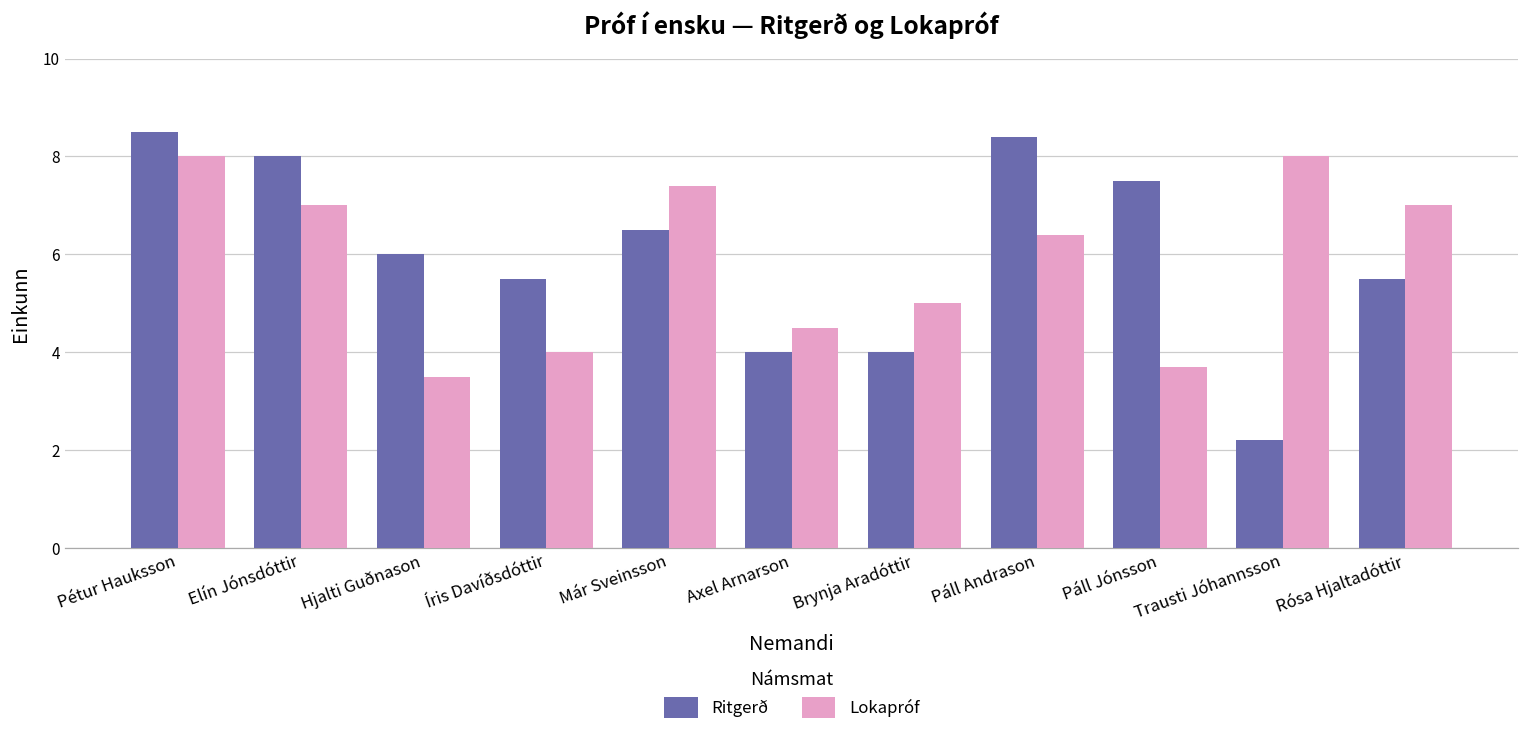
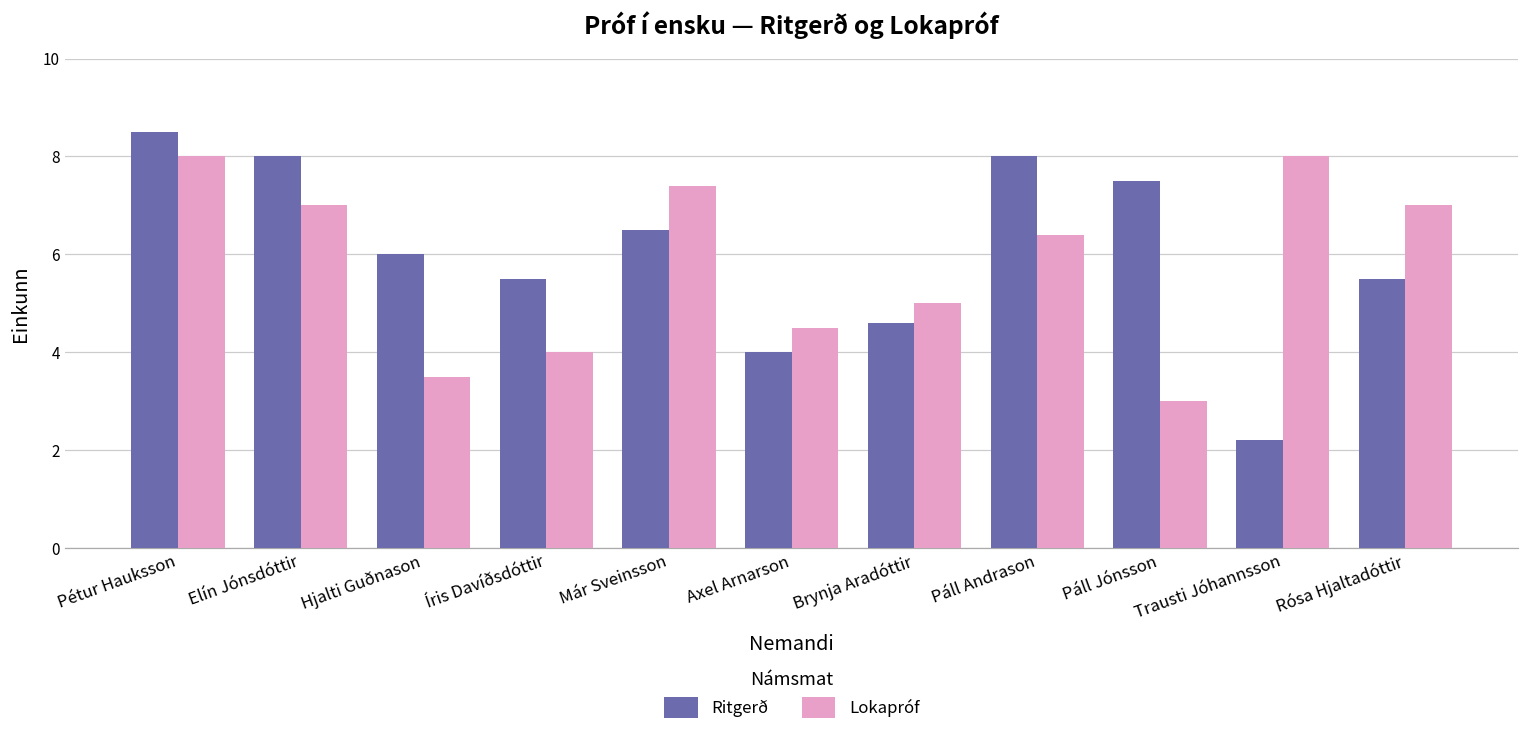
  {
    "Ritgerð": {
      "Pétur Hauksson": 8.5,
      "Elín Jónsdóttir": 8.0,
      "Hjalti Guðnason": 6.0,
      "Íris Davíðsdóttir": 5.5,
      "Már Sveinsson": 6.5,
      "Axel Arnarson": 4.0,
-     "Brynja Aradóttir": 4.0,
-     "Páll Andrason": 8.4,
+     "Brynja Aradóttir": 4.6,
+     "Páll Andrason": 8.0,
      "Páll Jónsson": 7.5,
      "Trausti Jóhannsson": 2.2,
      "Rósa Hjaltadóttir": 5.5
    },
    "Lokapróf": {
      "Pétur Hauksson": 8.0,
      "Elín Jónsdóttir": 7.0,
      "Hjalti Guðnason": 3.5,
      "Íris Davíðsdóttir": 4.0,
      "Már Sveinsson": 7.4,
      "Axel Arnarson": 4.5,
      "Brynja Aradóttir": 5.0,
      "Páll Andrason": 6.4,
-     "Páll Jónsson": 3.7,
+     "Páll Jónsson": 3.0,
      "Trausti Jóhannsson": 8.0,
      "Rósa Hjaltadóttir": 7.0
    }
  }
